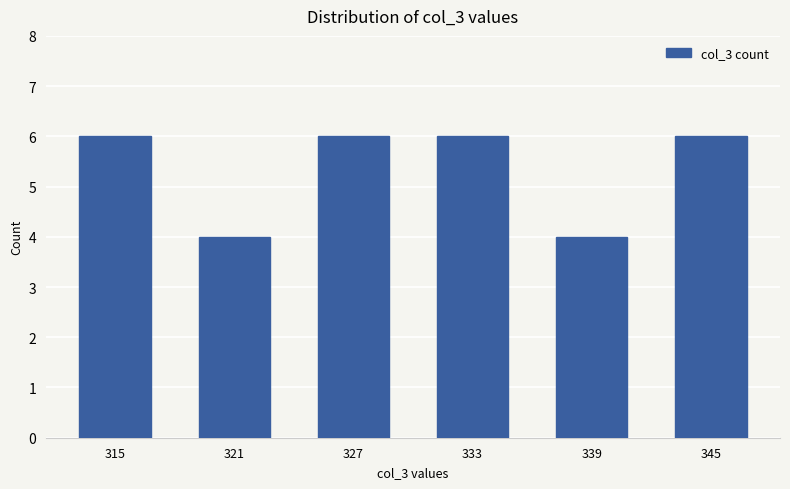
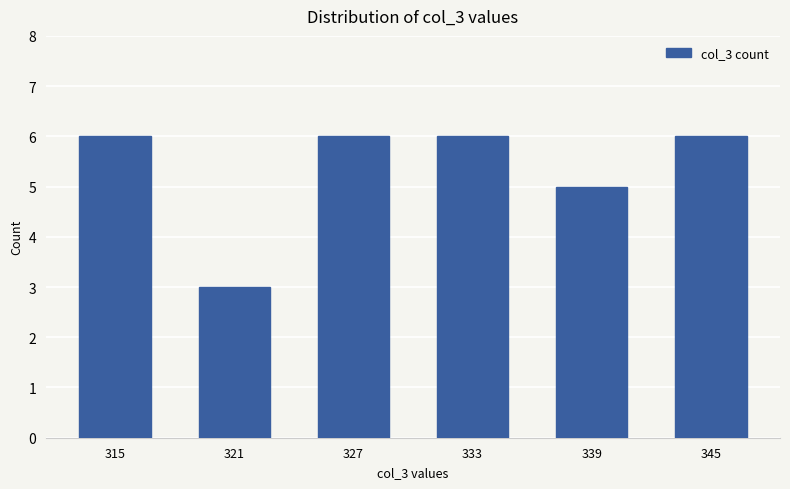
  {
    "315": 6,
-   "321": 4,
+   "321": 3,
    "327": 6,
    "333": 6,
-   "339": 4,
+   "339": 5,
    "345": 6
  }
